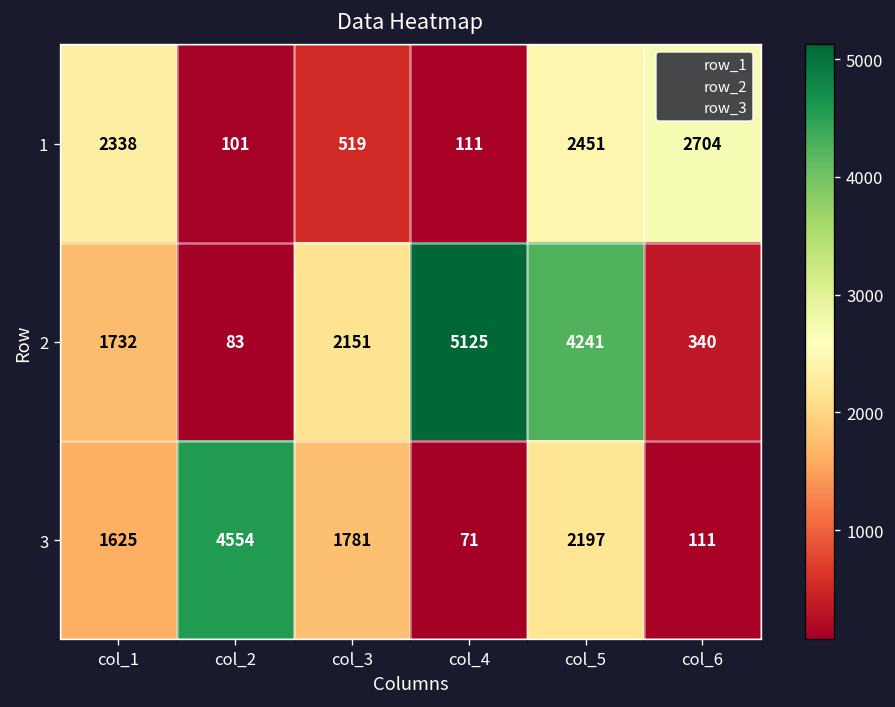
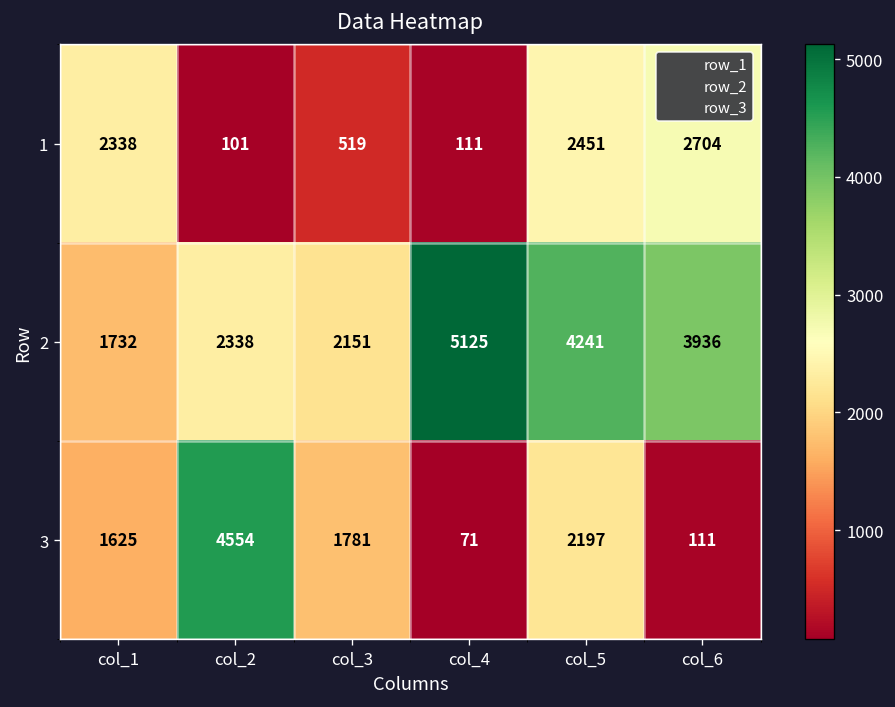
  {
    "1": {
      "col_1": 2338,
      "col_2": 101,
      "col_3": 519,
      "col_4": 111,
      "col_5": 2451,
      "col_6": 2704
    },
    "2": {
      "col_1": 1732,
-     "col_2": 83,
+     "col_2": 2338,
      "col_3": 2151,
      "col_4": 5125,
      "col_5": 4241,
-     "col_6": 340
+     "col_6": 3936
    },
    "3": {
      "col_1": 1625,
      "col_2": 4554,
      "col_3": 1781,
      "col_4": 71,
      "col_5": 2197,
      "col_6": 111
    }
  }
